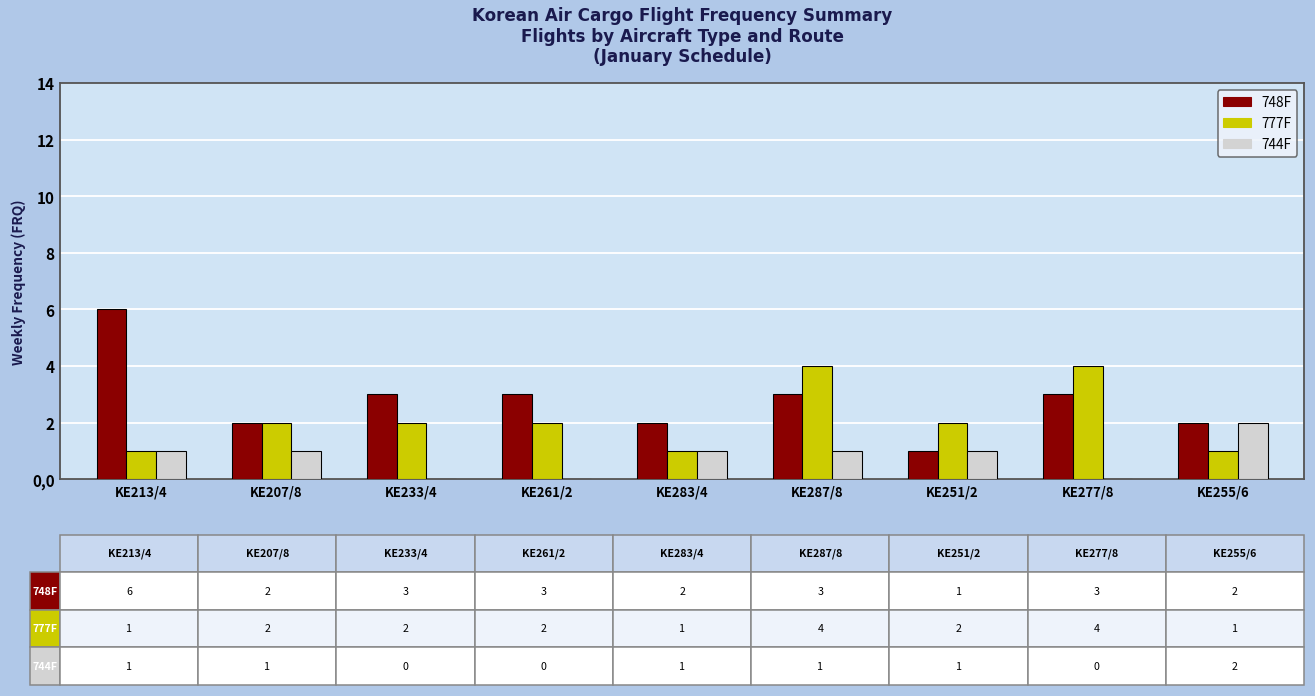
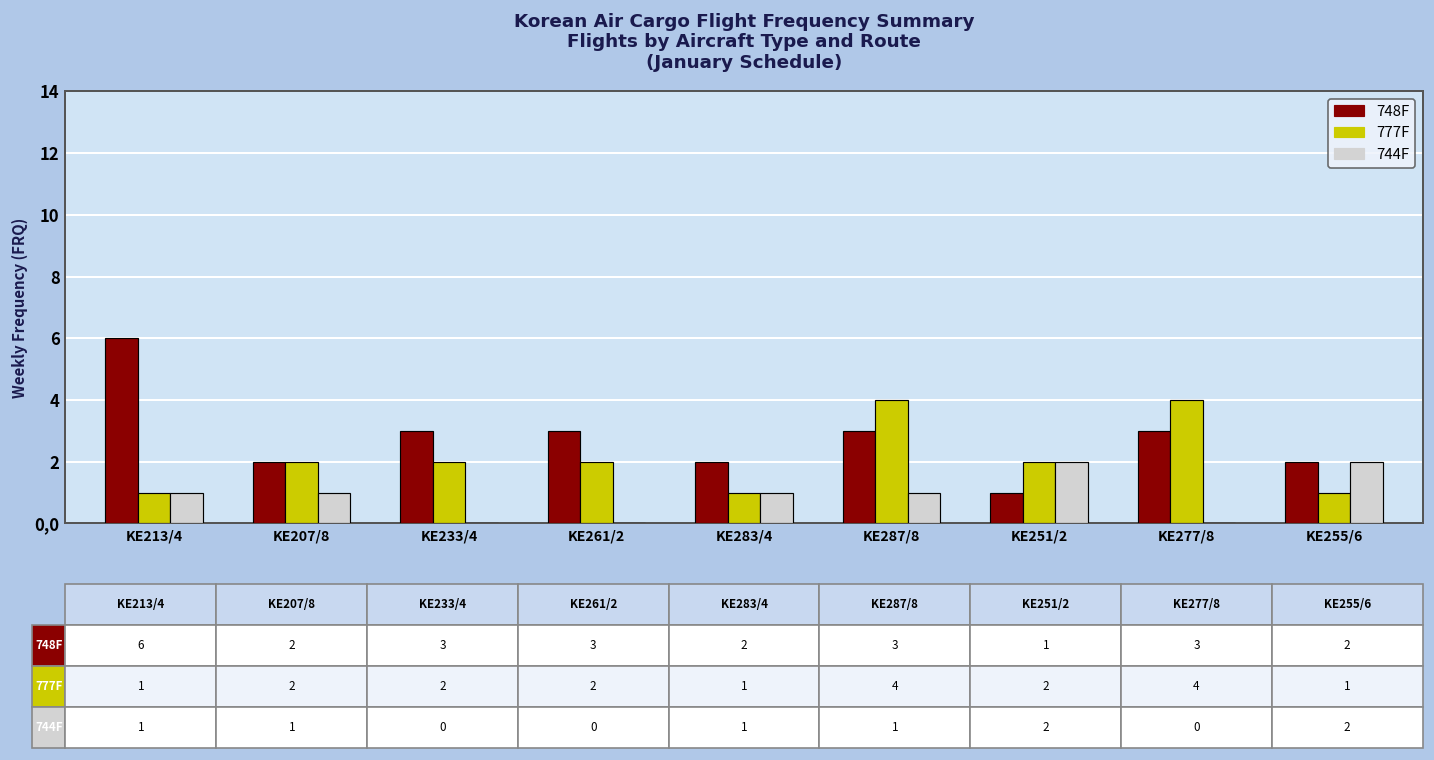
  {
    "748F": {
      "KE213/4": 6.0,
      "KE207/8": 2.0,
      "KE233/4": 3.0,
      "KE261/2": 3.0,
      "KE283/4": 2.0,
      "KE287/8": 3.0,
      "KE251/2": 1.0,
      "KE277/8": 3.0,
      "KE255/6": 2.0
    },
    "777F": {
      "KE213/4": 1.0,
      "KE207/8": 2.0,
      "KE233/4": 2.0,
      "KE261/2": 2.0,
      "KE283/4": 1.0,
      "KE287/8": 4.0,
      "KE251/2": 2.0,
      "KE277/8": 4.0,
      "KE255/6": 1.0
    },
    "744F": {
-     "KE251/2": 1
+     "KE251/2": 2
    }
  }
